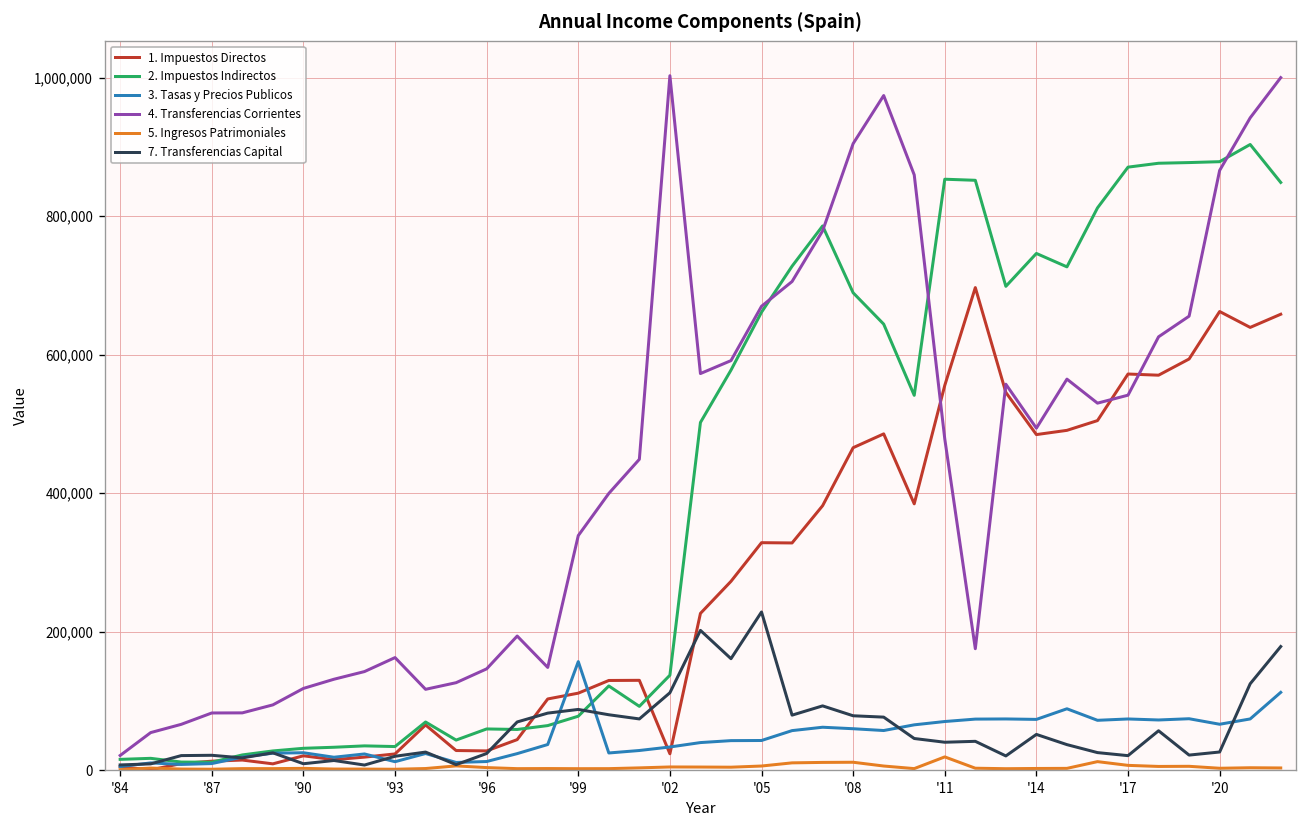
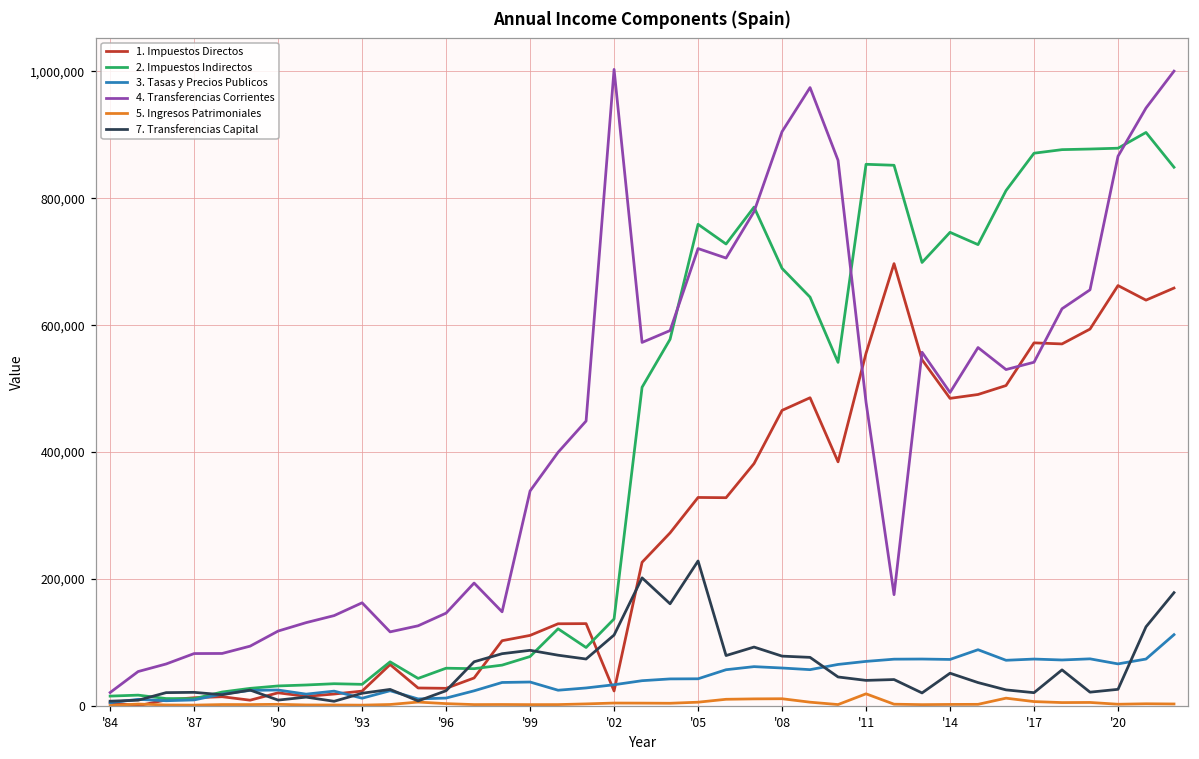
  {
    "1. Impuestos Directos": {
      "'99": "110,000",
      "'02": "20,000",
      "'05": "330,000",
      "'08": "470,000",
      "'11": "560,000",
      "'14": "480,000",
      "'17": "570,000",
      "'20": "660,000"
    },
    "2. Impuestos Indirectos": {
      "'84": "20,000",
      "'90": "30,000",
      "'93": "30,000",
      "'96": "60,000",
      "'99": "80,000",
      "'02": "140,000",
-     "'05": "660,000",
+     "'05": "760,000",
      "'08": "690,000",
      "'11": "850,000",
      "'14": "750,000",
      "'17": "870,000",
      "'20": "880,000"
    },
    "3. Tasas y Precios Publicos": {
      "'93": "10,000",
      "'96": "10,000",
-     "'99": "160,000",
+     "'99": "40,000",
      "'02": "30,000",
      "'05": "40,000",
      "'08": "60,000",
      "'11": "70,000",
      "'14": "70,000",
      "'17": "70,000",
      "'20": "70,000"
    },
    "4. Transferencias Corrientes": {
      "'84": "20,000",
      "'87": "80,000",
      "'90": "120,000",
      "'93": "160,000",
      "'96": "150,000",
      "'99": "340,000",
      "'02": "1,000,000",
-     "'05": "670,000",
+     "'05": "720,000",
      "'08": "910,000",
      "'11": "480,000",
      "'14": "490,000",
      "'17": "540,000",
      "'20": "870,000"
    },
    "5. Ingresos Patrimoniales": {
      "'87": "0",
      "'90": "0",
      "'93": "0",
      "'96": "0",
      "'99": "0",
      "'02": "0",
      "'05": "10,000",
      "'08": "10,000",
      "'11": "20,000",
      "'14": "0",
      "'17": "10,000",
      "'20": "0"
    },
    "7. Transferencias Capital": {
      "'87": "20,000",
      "'90": "10,000",
      "'99": "90,000",
      "'02": "110,000",
      "'05": "230,000",
      "'08": "80,000",
      "'11": "40,000",
      "'14": "50,000",
      "'17": "20,000",
      "'20": "30,000"
    }
  }
